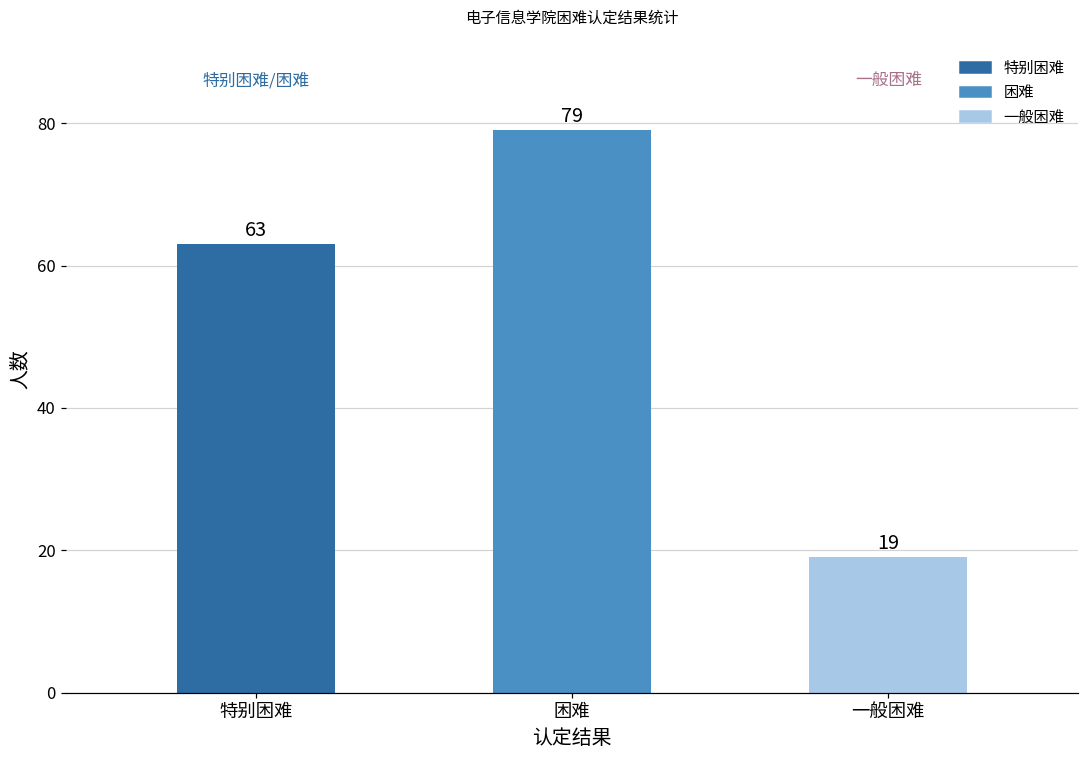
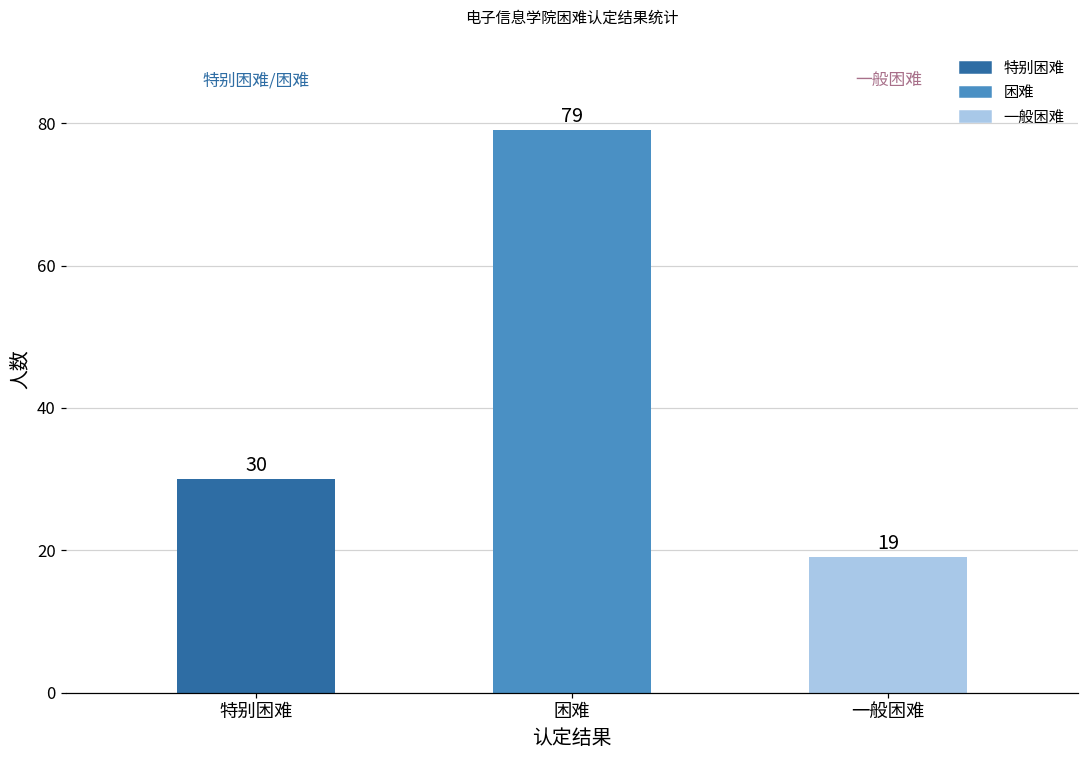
  {
-   "特别困难": 63,
+   "特别困难": 30,
    "困难": 79,
    "一般困难": 19
  }
